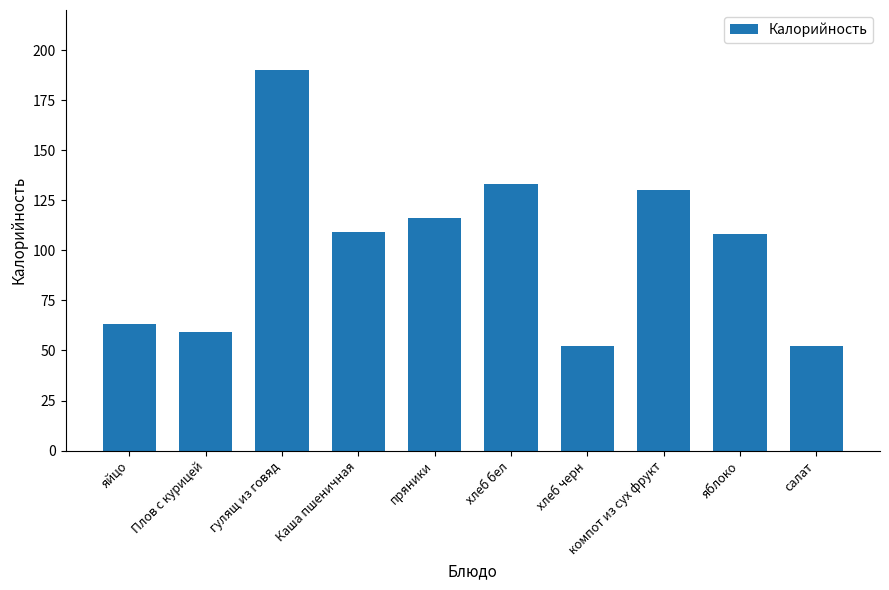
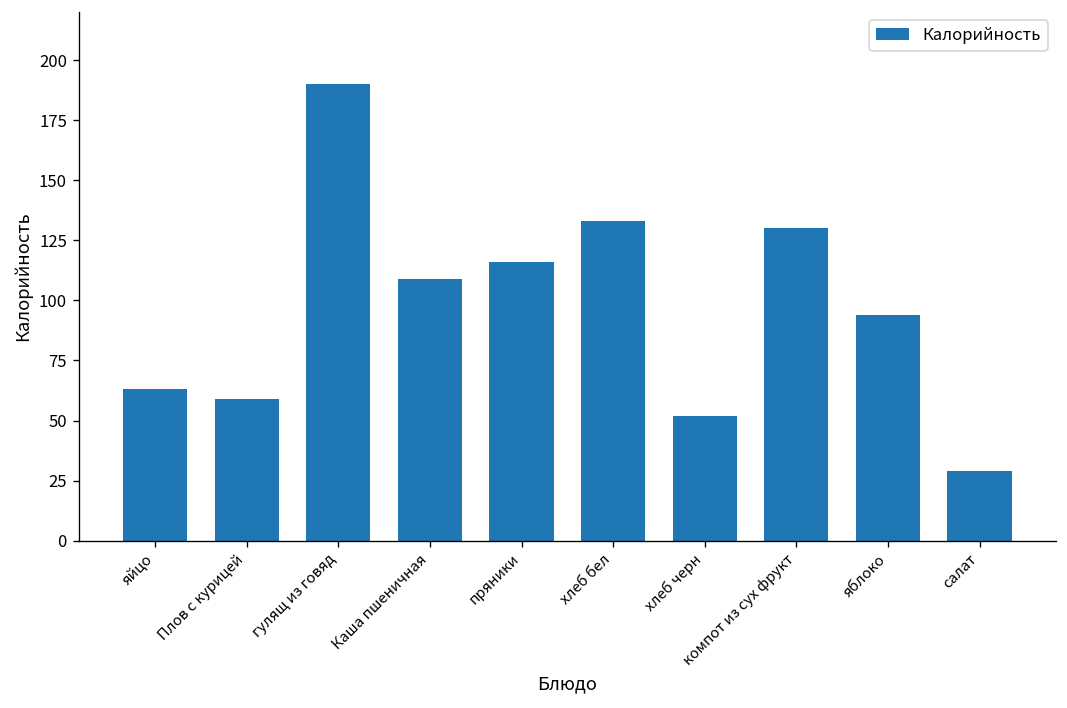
  {
    "яйцо": 63,
    "Плов с курицей": 59,
    "гулящ из говяд": 190,
    "Каша пшеничная": 109,
    "пряники": 116,
    "хлеб бел": 133,
    "хлеб черн": 52,
    "компот из сух фрукт": 130,
-   "яблоко": 108,
-   "салат": 52
+   "яблоко": 94,
+   "салат": 29
  }
